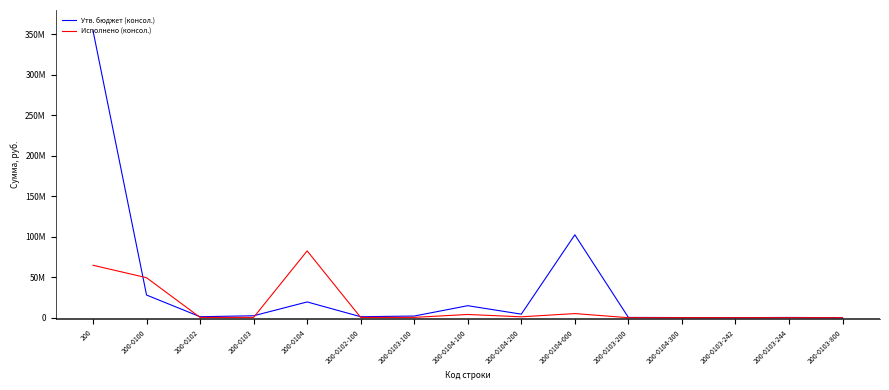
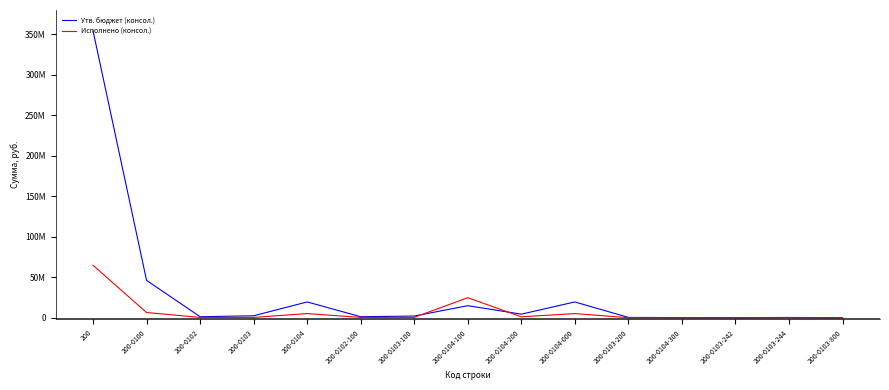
  {
    "Утв. бюджет (консол.)": {
      "200": 350000000,
-     "200-0100": 30000000,
+     "200-0100": 50000000,
      "200-0104": 20000000,
      "200-0104-100": 10000000,
      "200-0104-200": 0,
-     "200-0104-000": 100000000
+     "200-0104-000": 20000000
    },
    "Исполнено (консол.)": {
      "200": 60000000,
-     "200-0100": 50000000,
-     "200-0104": 80000000,
-     "200-0104-100": 0,
+     "200-0100": 10000000,
+     "200-0104": 10000000,
+     "200-0104-100": 20000000,
      "200-0104-200": 0,
      "200-0104-000": 10000000
    }
  }
